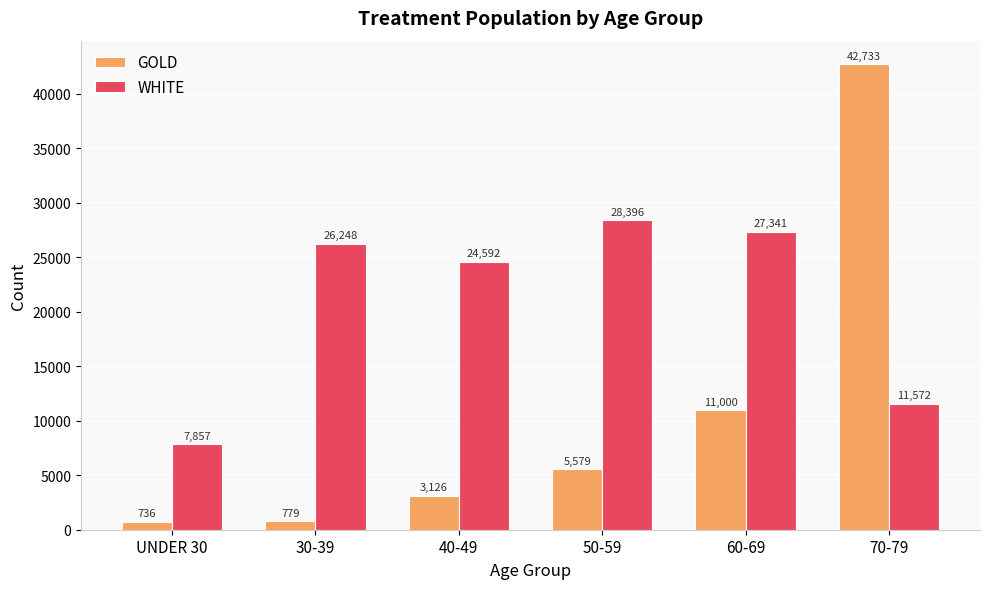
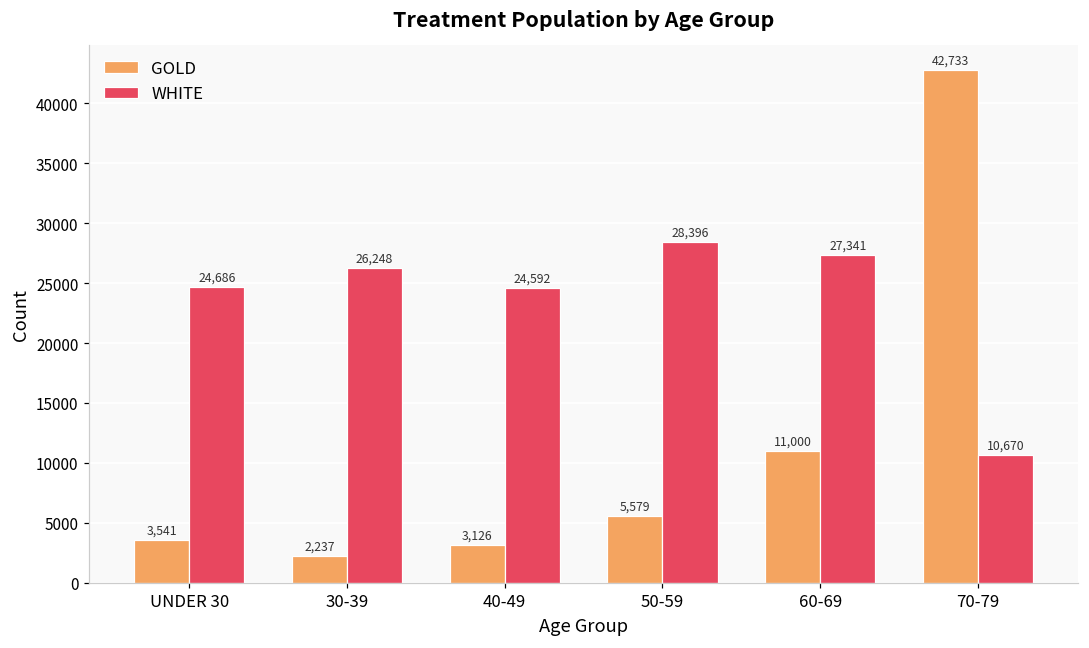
  {
    "GOLD": {
-     "UNDER 30": "736",
-     "30-39": "779",
+     "UNDER 30": "3,541",
+     "30-39": "2,237",
      "40-49": "3,126",
      "50-59": "5,579",
      "60-69": "11,000",
      "70-79": "42,733"
    },
    "WHITE": {
-     "UNDER 30": "7,857",
+     "UNDER 30": "24,686",
      "30-39": "26,248",
      "40-49": "24,592",
      "50-59": "28,396",
      "60-69": "27,341",
-     "70-79": "11,572"
+     "70-79": "10,670"
    }
  }
